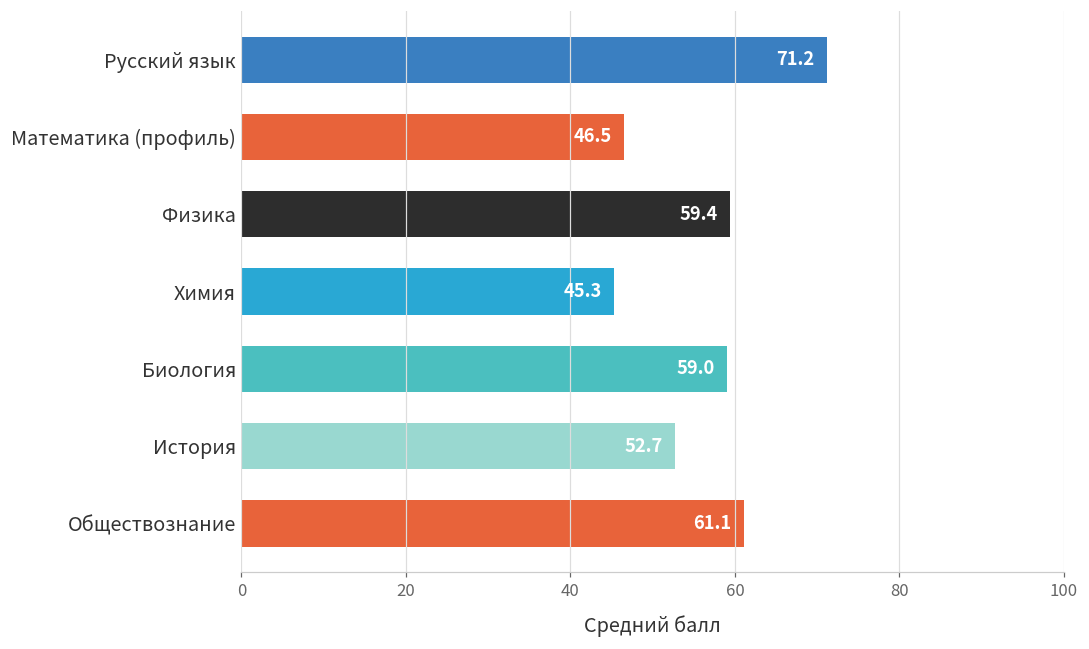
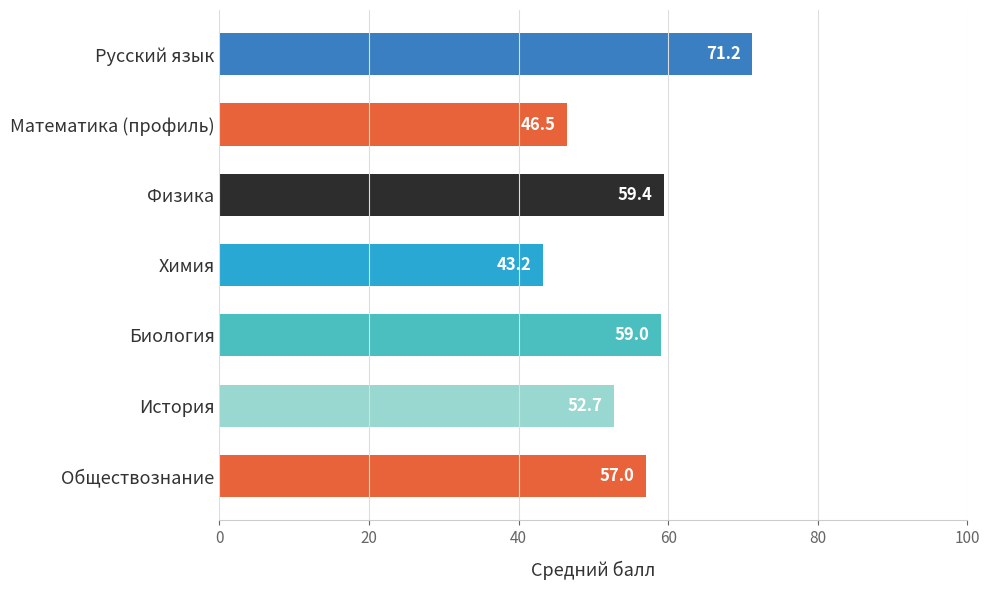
  {
    "Русский язык": 71.2,
    "Математика (профиль)": 46.5,
    "Физика": 59.4,
-   "Химия": 45.3,
+   "Химия": 43.2,
    "Биология": 59.0,
    "История": 52.7,
-   "Обществознание": 61.1
+   "Обществознание": 57.0
  }
